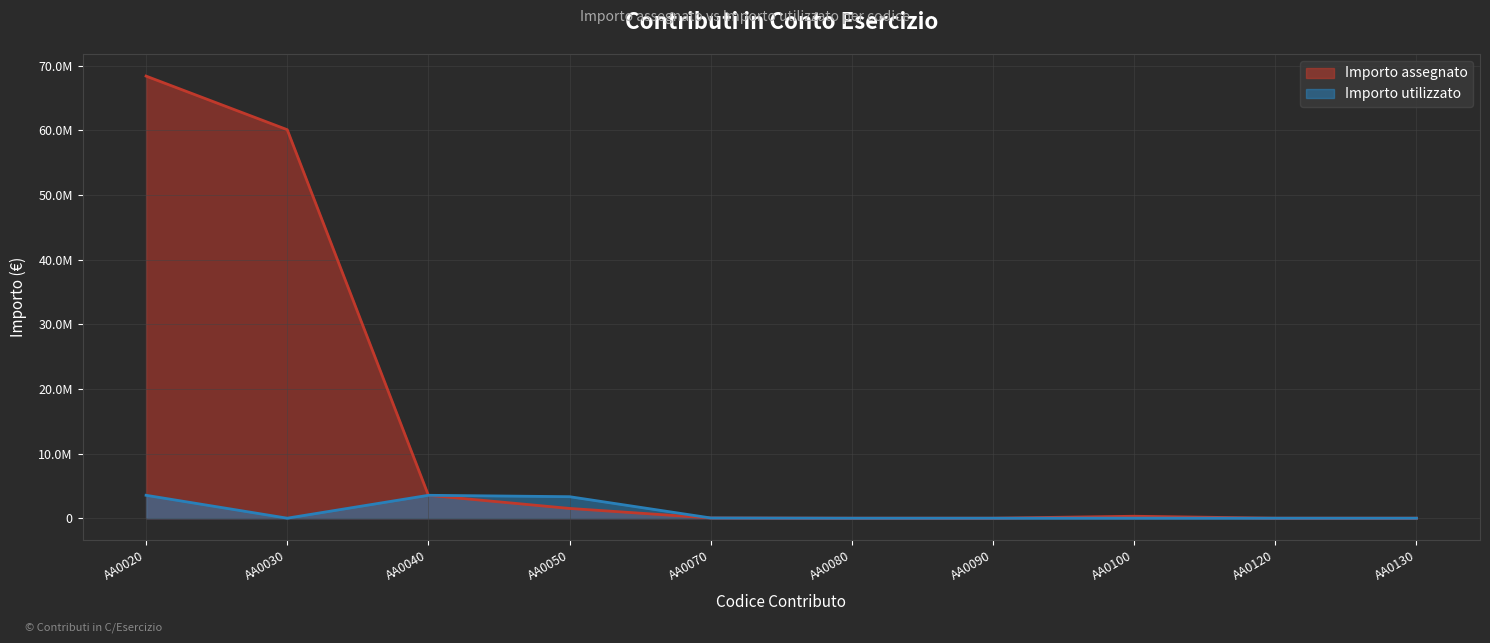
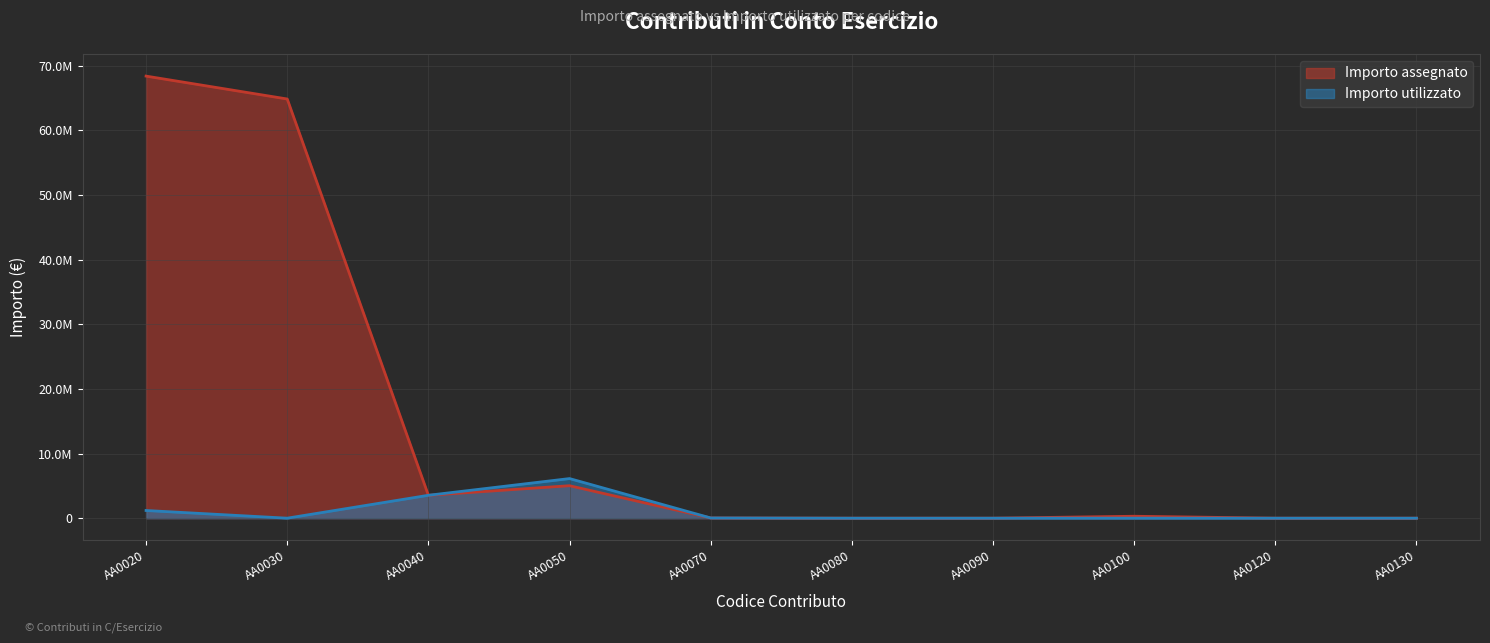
  {
    "Importo assegnato": {
      "AA0020": 68000000,
-     "AA0030": 60000000,
-     "AA0050": 2000000
+     "AA0030": 65000000,
+     "AA0050": 5000000
    },
    "Importo utilizzato": {
-     "AA0020": 4000000,
+     "AA0020": 1000000,
      "AA0030": 0,
-     "AA0050": 3000000
+     "AA0050": 6000000
    }
  }
